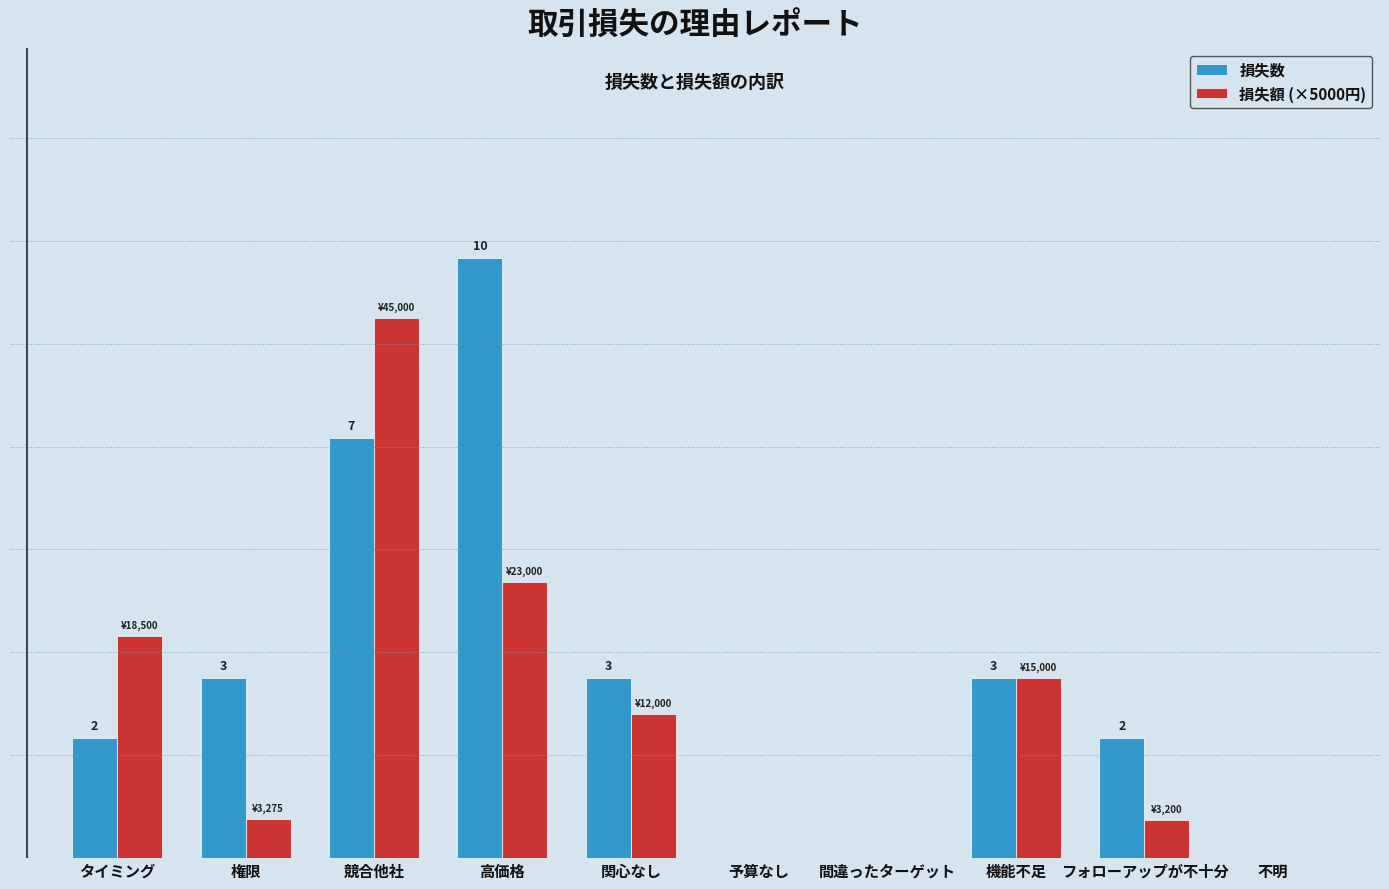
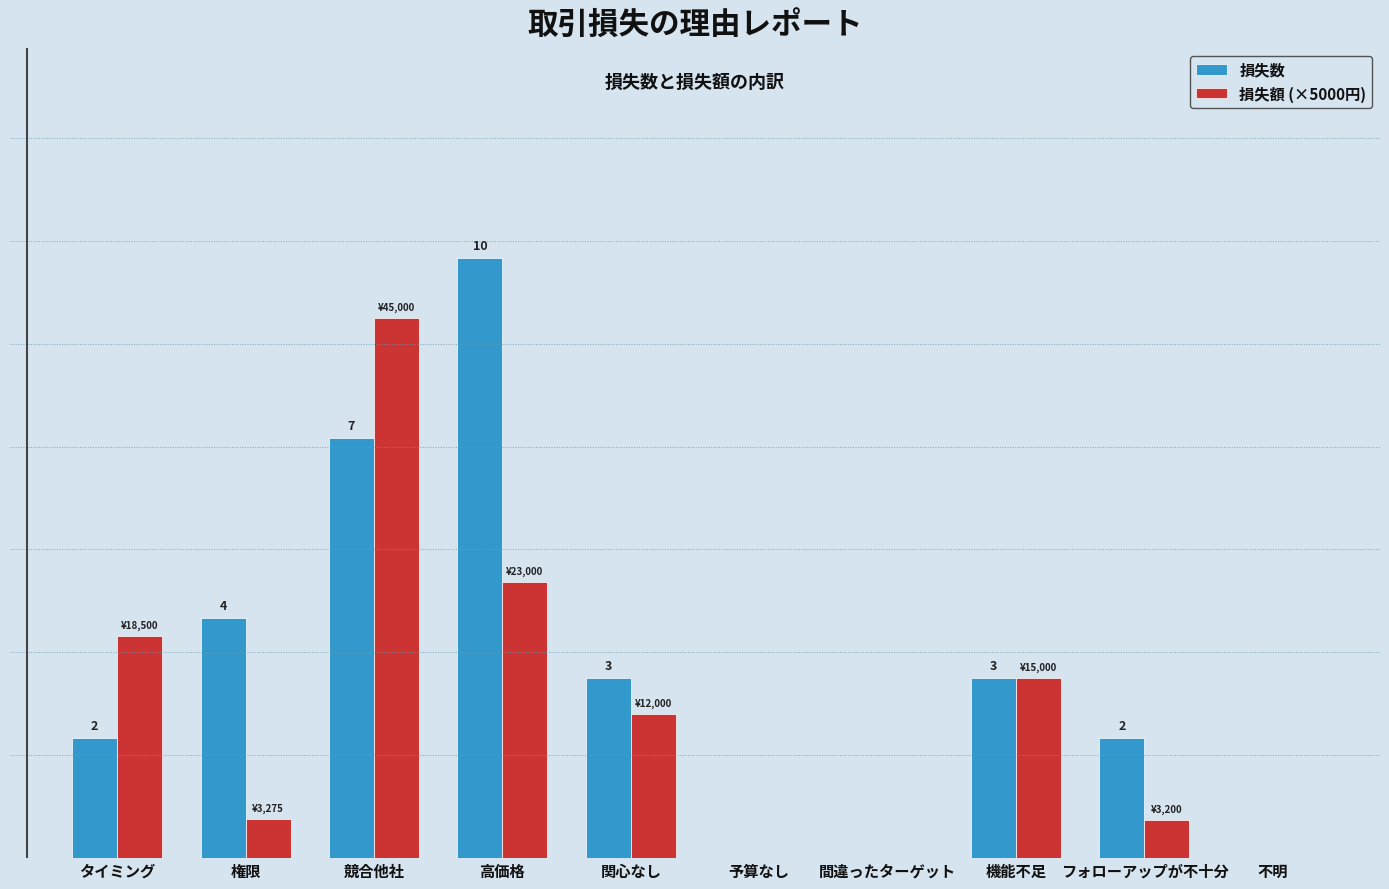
  {
    "損失数": {
      "タイミング": 2,
-     "権限": 3,
+     "権限": 4,
      "競合他社": 7,
      "高価格": 10,
      "関心なし": 3,
      "機能不足": 3,
      "フォローアップが不十分": 2
    }
  }
